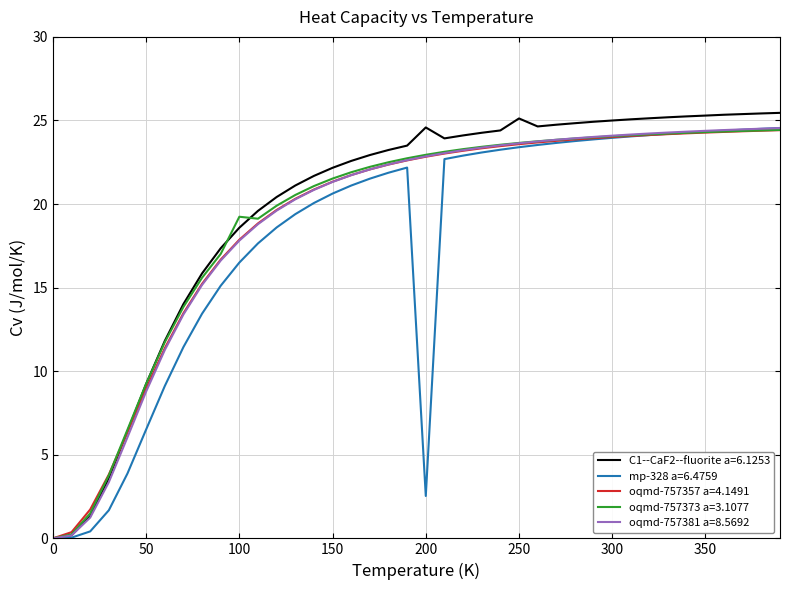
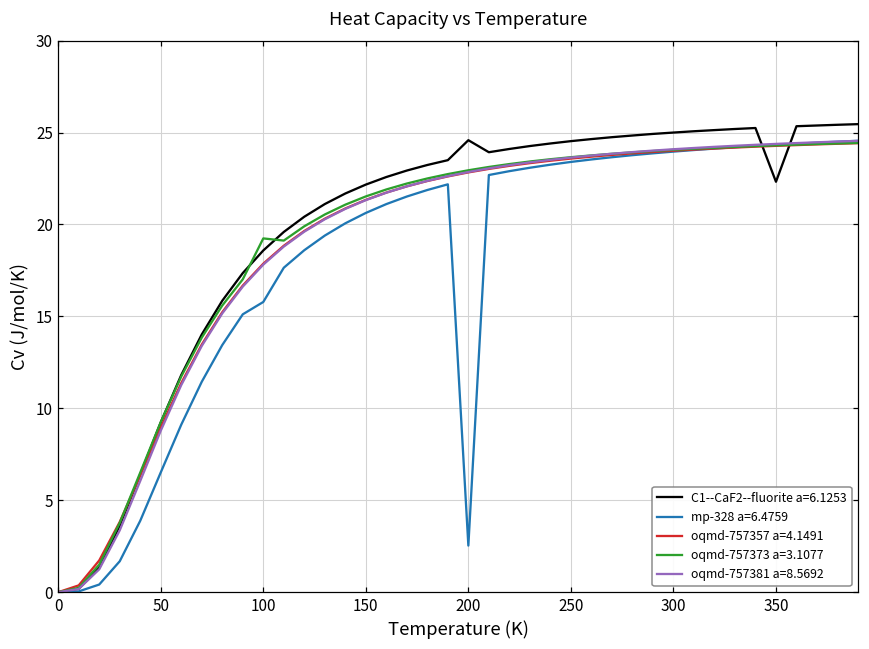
  {
    "C1--CaF2--fluorite a=6.1253": {
      "100": 18.6,
      "150": 22.2,
      "200": 24.6,
-     "250": 25.1,
+     "250": 24.5,
      "300": 25.0,
-     "350": 25.3
+     "350": 22.3
    },
    "mp-328 a=6.4759": {
      "50": 6.5,
-     "100": 16.5,
+     "100": 15.8,
      "150": 20.6,
      "200": 2.5,
      "250": 23.4
    },
    "oqmd-757357 a=4.1491": {
      "50": 9.0
    },
    "oqmd-757373 a=3.1077": {
      "100": 19.2,
      "150": 21.5
    },
    "oqmd-757381 a=8.5692": {
      "50": 8.8
    }
  }
